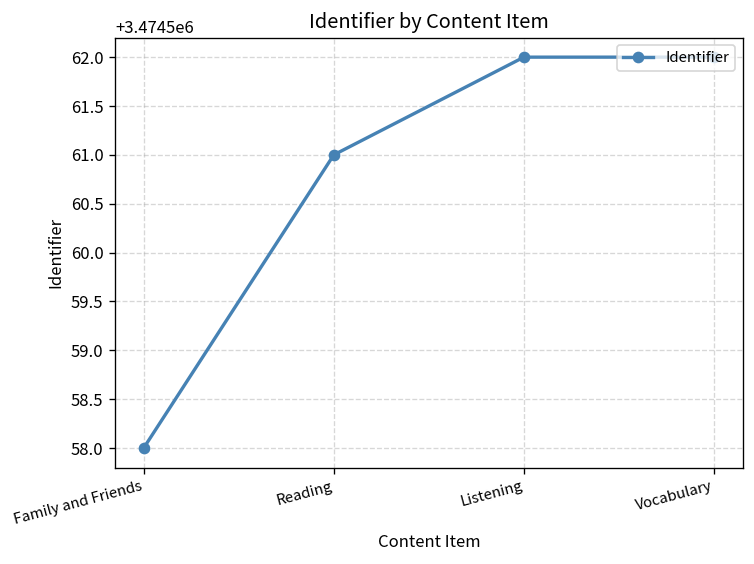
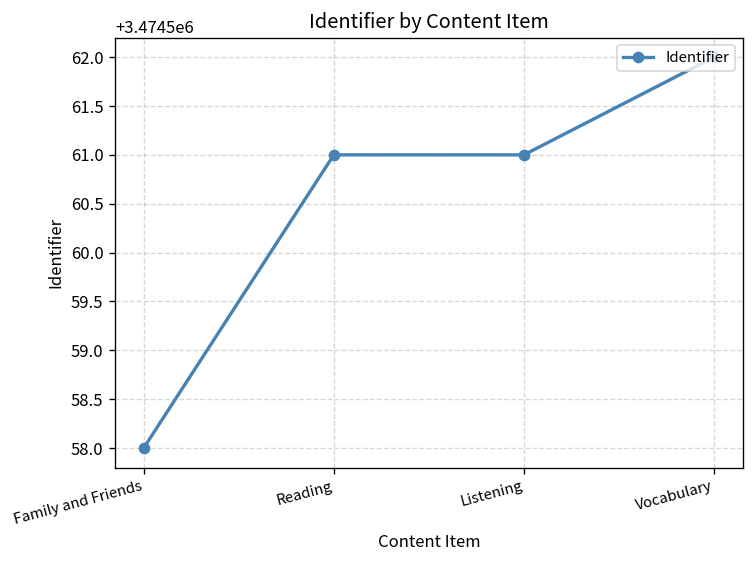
  {
    "Family and Friends": 3474558,
    "Reading": 3474561,
-   "Listening": 3474562
+   "Listening": 3474561
  }
